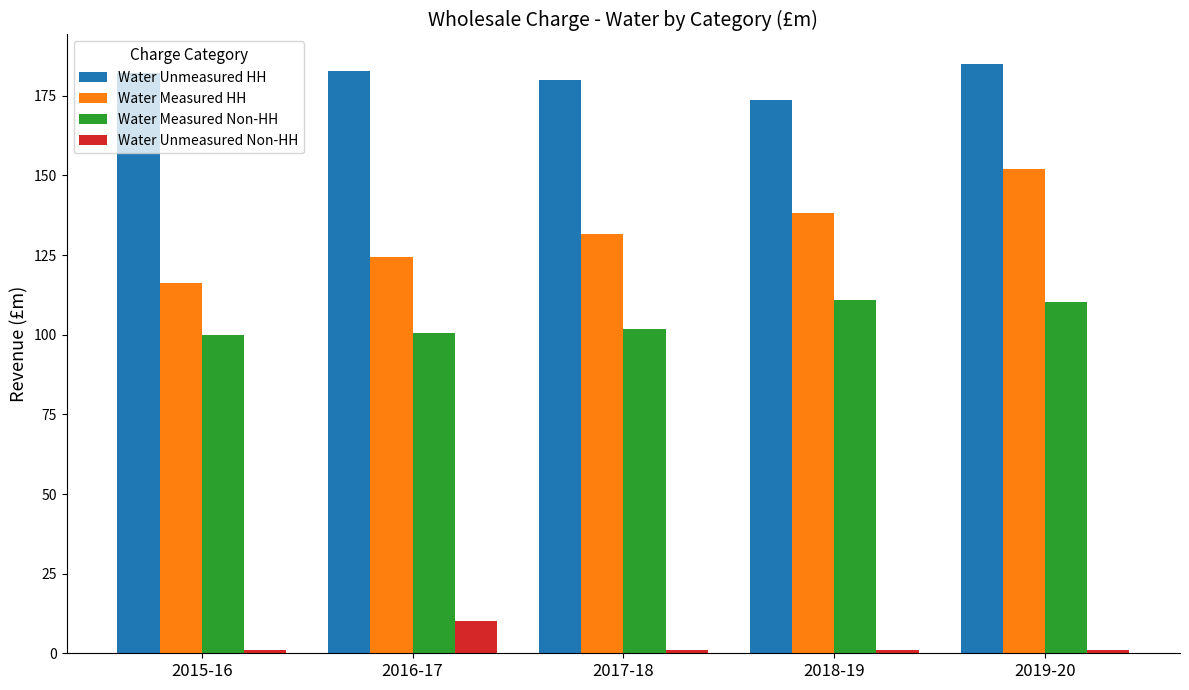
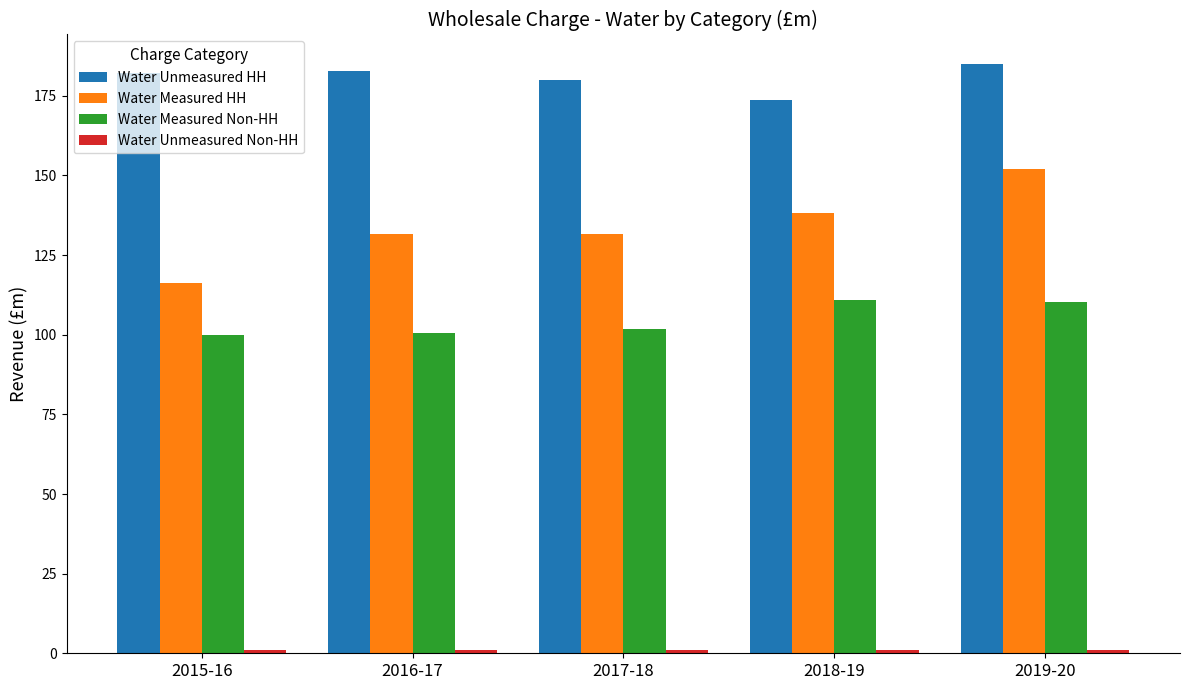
  {
    "Water Unmeasured HH": {
      "2016-17": 183,
      "2017-18": 180,
      "2018-19": 174,
      "2019-20": 185
    },
    "Water Measured HH": {
      "2015-16": 116,
-     "2016-17": 124,
+     "2016-17": 132,
      "2017-18": 132,
      "2018-19": 138,
      "2019-20": 152
    },
    "Water Measured Non-HH": {
      "2015-16": 100,
      "2016-17": 101,
      "2017-18": 102,
      "2018-19": 111,
      "2019-20": 110
    },
    "Water Unmeasured Non-HH": {
      "2015-16": 1,
-     "2016-17": 10,
+     "2016-17": 1,
      "2017-18": 1,
      "2018-19": 1,
      "2019-20": 1
    }
  }
